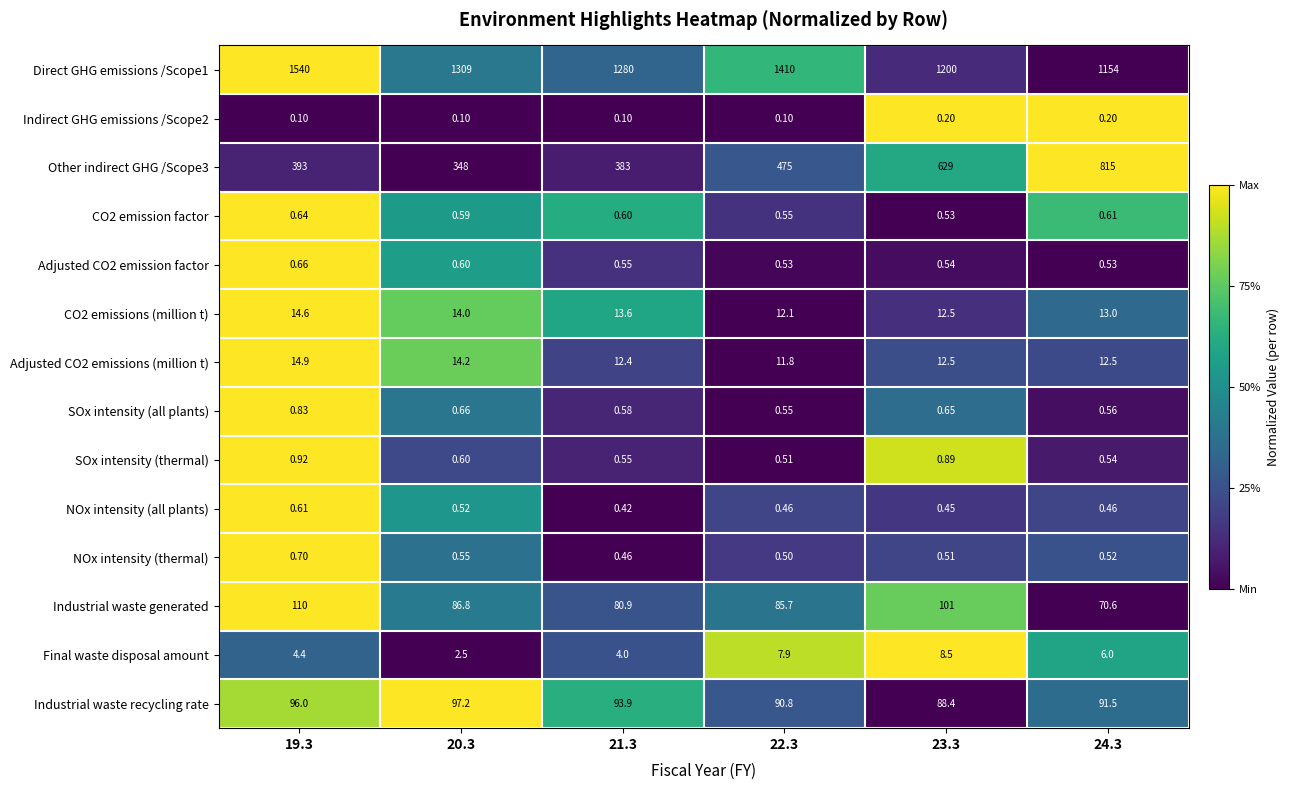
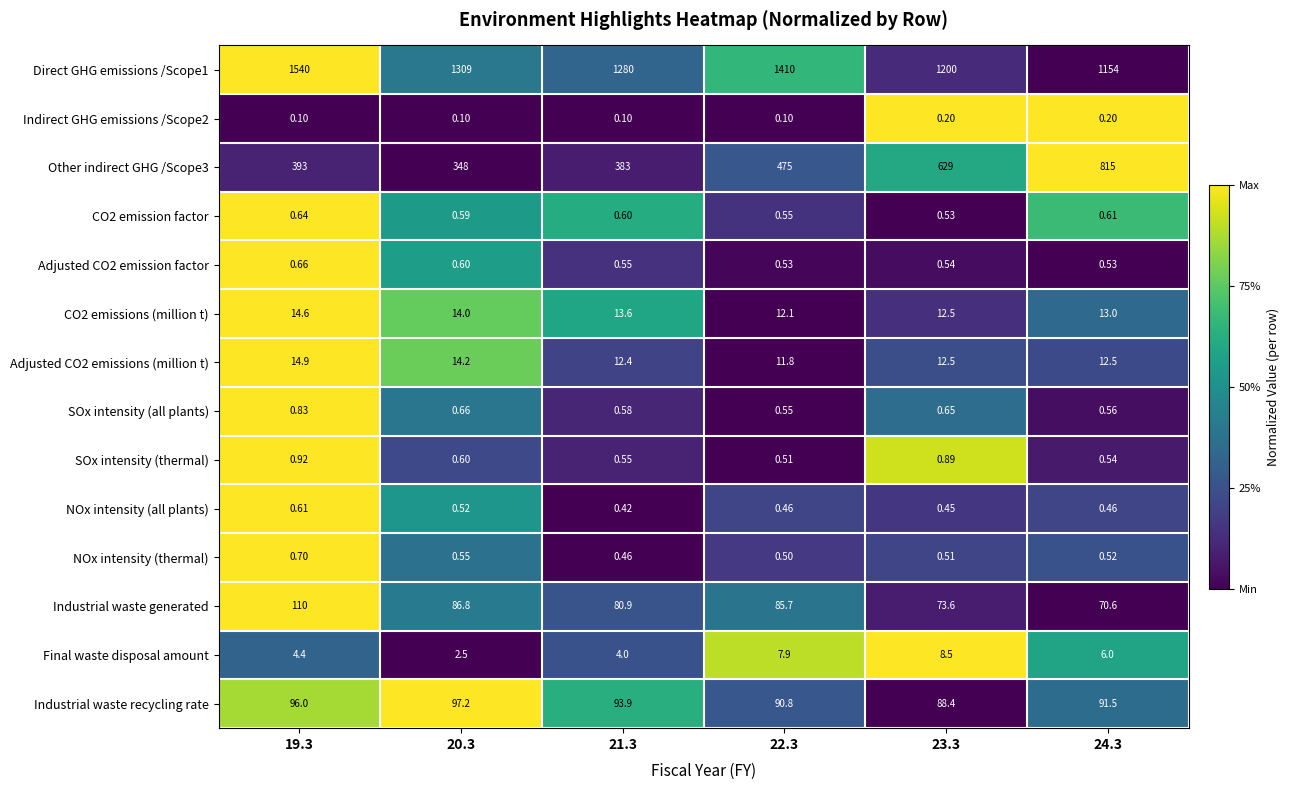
  {
    "Direct GHG emissions /Scope1": {
      "19.3": 1540,
      "20.3": 1309,
      "21.3": 1280,
      "22.3": 1410,
      "23.3": 1200,
      "24.3": 1154
    },
    "Indirect GHG emissions /Scope2": {
      "19.3": 0.10,
      "20.3": 0.10,
      "21.3": 0.10,
      "22.3": 0.10,
      "23.3": 0.20,
      "24.3": 0.20
    },
    "Other indirect GHG /Scope3": {
      "19.3": 393,
      "20.3": 348,
      "21.3": 383,
      "22.3": 475,
      "23.3": 629,
      "24.3": 815
    },
    "CO2 emission factor": {
      "19.3": 0.64,
      "20.3": 0.59,
      "21.3": 0.60,
      "22.3": 0.55,
      "23.3": 0.53,
      "24.3": 0.61
    },
    "Adjusted CO2 emission factor": {
      "19.3": 0.66,
      "20.3": 0.60,
      "21.3": 0.55,
      "22.3": 0.53,
      "23.3": 0.54,
      "24.3": 0.53
    },
    "CO2 emissions (million t)": {
      "19.3": 14.6,
      "20.3": 14.0,
      "21.3": 13.6,
      "22.3": 12.1,
      "23.3": 12.5,
      "24.3": 13.0
    },
    "Adjusted CO2 emissions (million t)": {
      "19.3": 14.9,
      "20.3": 14.2,
      "21.3": 12.4,
      "22.3": 11.8,
      "23.3": 12.5,
      "24.3": 12.5
    },
    "SOx intensity (all plants)": {
      "19.3": 0.83,
      "20.3": 0.66,
      "21.3": 0.58,
      "22.3": 0.55,
      "23.3": 0.65,
      "24.3": 0.56
    },
    "SOx intensity (thermal)": {
      "19.3": 0.92,
      "20.3": 0.60,
      "21.3": 0.55,
      "22.3": 0.51,
      "23.3": 0.89,
      "24.3": 0.54
    },
    "NOx intensity (all plants)": {
      "19.3": 0.61,
      "20.3": 0.52,
      "21.3": 0.42,
      "22.3": 0.46,
      "23.3": 0.45,
      "24.3": 0.46
    },
    "NOx intensity (thermal)": {
      "19.3": 0.70,
      "20.3": 0.55,
      "21.3": 0.46,
      "22.3": 0.50,
      "23.3": 0.51,
      "24.3": 0.52
    },
    "Industrial waste generated": {
      "19.3": 110,
      "20.3": 86.8,
      "21.3": 80.9,
      "22.3": 85.7,
-     "23.3": 101,
+     "23.3": 73.6,
      "24.3": 70.6
    },
    "Final waste disposal amount": {
      "19.3": 4.4,
      "20.3": 2.5,
      "21.3": 4.0,
      "22.3": 7.9,
      "23.3": 8.5,
      "24.3": 6.0
    },
    "Industrial waste recycling rate": {
      "19.3": 96.0,
      "20.3": 97.2,
      "21.3": 93.9,
      "22.3": 90.8,
      "23.3": 88.4,
      "24.3": 91.5
    }
  }
